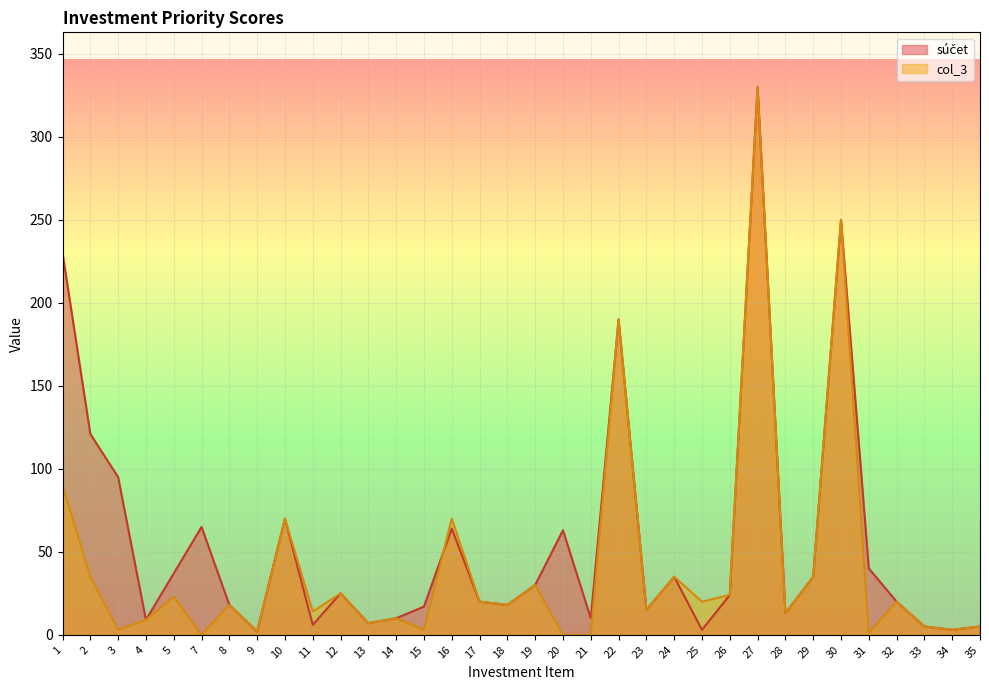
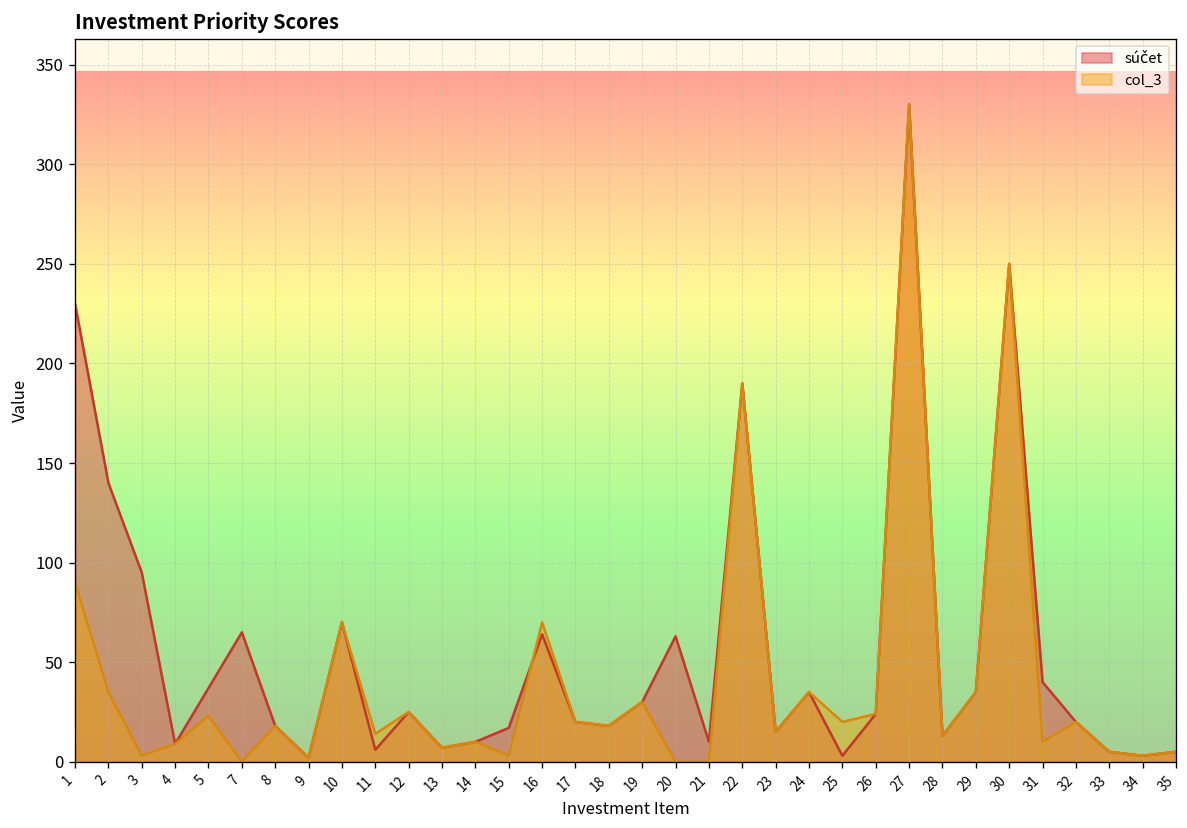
  {
    "súčet": {
      "1": 230,
-     "2": 121,
+     "2": 140,
      "3": 95,
      "5": 37,
      "7": 65,
      "11": 6,
      "15": 17,
      "16": 64,
      "20": 63,
      "21": 10,
      "25": 3,
      "31": 40
    },
    "col_3": {
      "1": 90,
      "2": 35,
      "3": 3,
      "5": 23,
      "7": 0,
      "11": 14,
      "15": 3,
      "16": 70,
      "20": 0,
      "21": 0,
      "25": 20,
-     "31": 1
+     "31": 10
    }
  }
